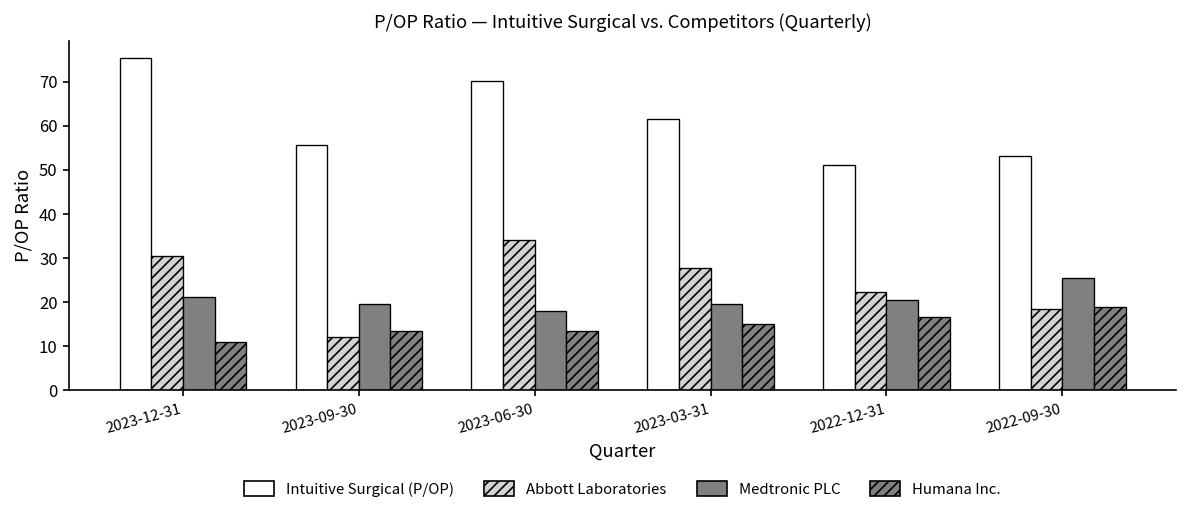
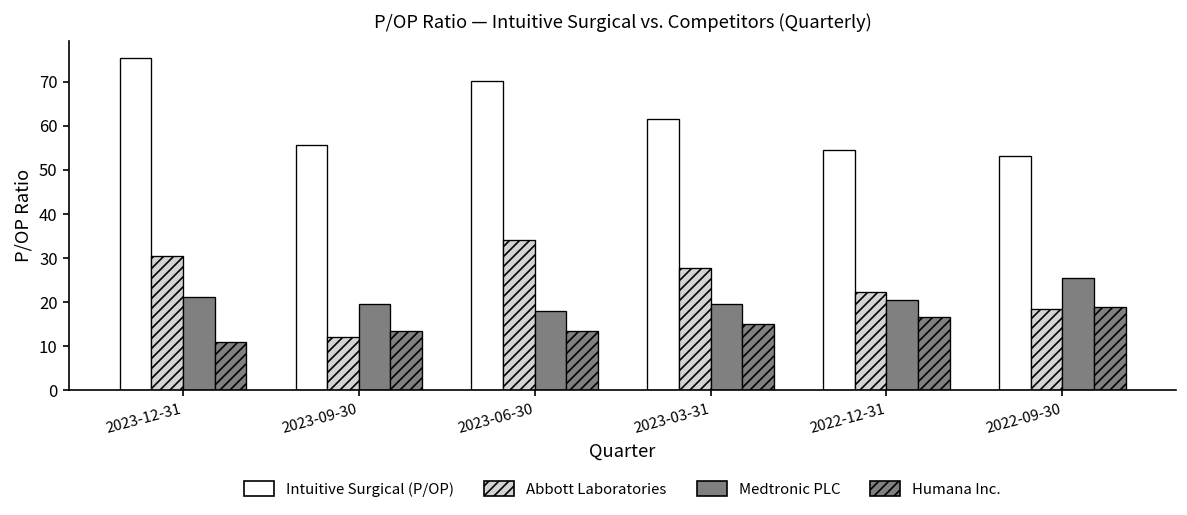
  {
    "Intuitive Surgical (P/OP)": {
      "2023-12-31": 75,
      "2023-09-30": 56,
      "2023-06-30": 70,
      "2023-03-31": 61,
-     "2022-12-31": 51,
+     "2022-12-31": 54,
      "2022-09-30": 53
    },
    "Abbott Laboratories": {
      "2023-12-31": 31,
      "2023-09-30": 12,
      "2023-06-30": 34,
      "2023-03-31": 28,
      "2022-12-31": 22,
      "2022-09-30": 18
    }
  }
